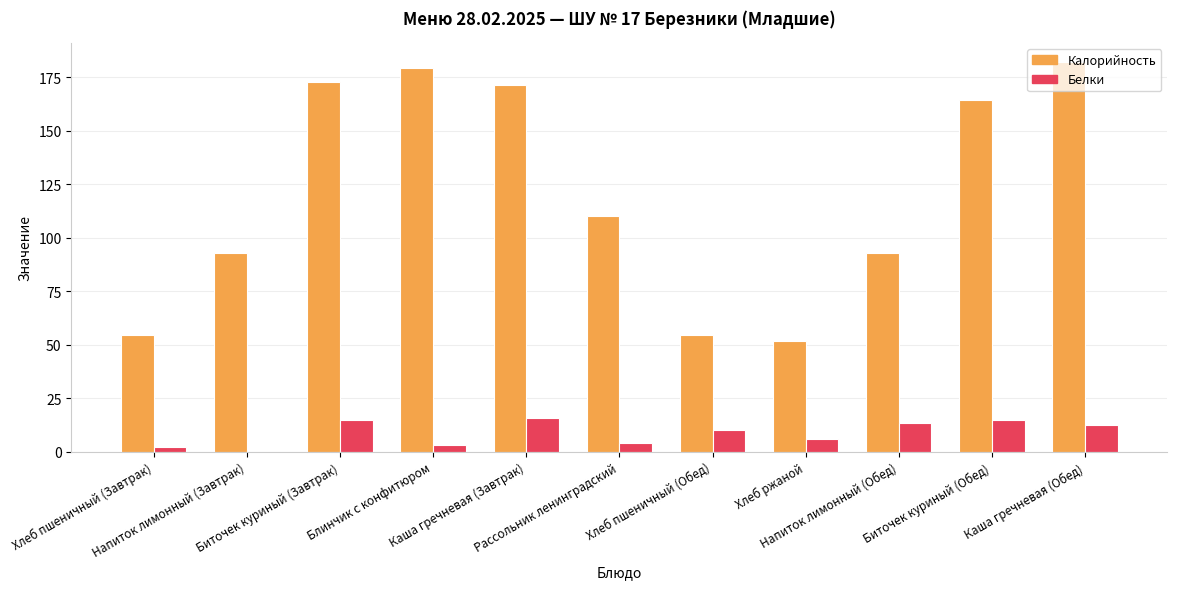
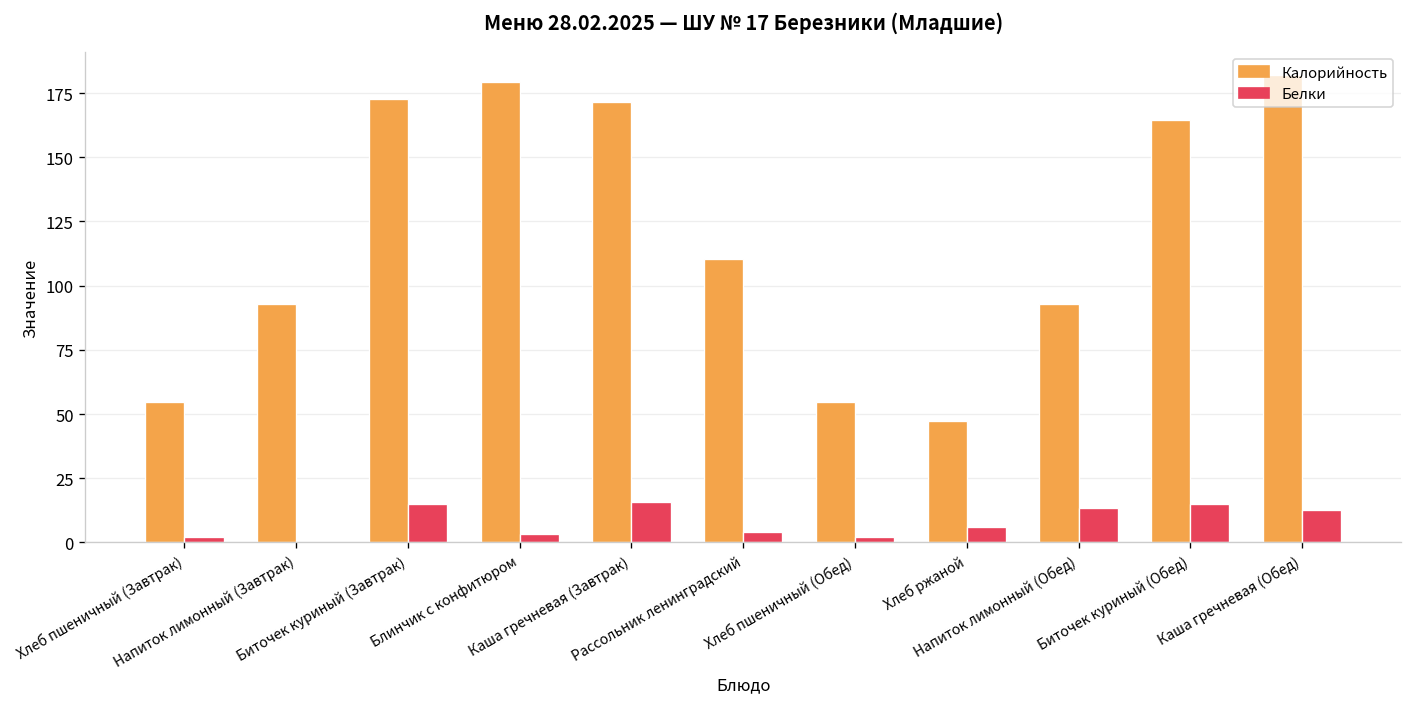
  {
    "Калорийность": {
      "Хлеб пшеничный (Завтрак)": 55,
      "Напиток лимонный (Завтрак)": 93,
      "Биточек куриный (Завтрак)": 173,
      "Блинчик с конфитюром": 180,
      "Каша гречневая (Завтрак)": 171,
      "Рассольник ленинградский": 110,
      "Хлеб пшеничный (Обед)": 55,
-     "Хлеб ржаной": 52,
+     "Хлеб ржаной": 47,
      "Напиток лимонный (Обед)": 93,
      "Биточек куриный (Обед)": 165
    },
    "Белки": {
      "Хлеб пшеничный (Завтрак)": 2,
      "Биточек куриный (Завтрак)": 15,
      "Блинчик с конфитюром": 3,
      "Каша гречневая (Завтрак)": 16,
      "Рассольник ленинградский": 4,
-     "Хлеб пшеничный (Обед)": 10,
+     "Хлеб пшеничный (Обед)": 2,
      "Хлеб ржаной": 6,
      "Напиток лимонный (Обед)": 13,
      "Биточек куриный (Обед)": 15,
      "Каша гречневая (Обед)": 12
    }
  }
